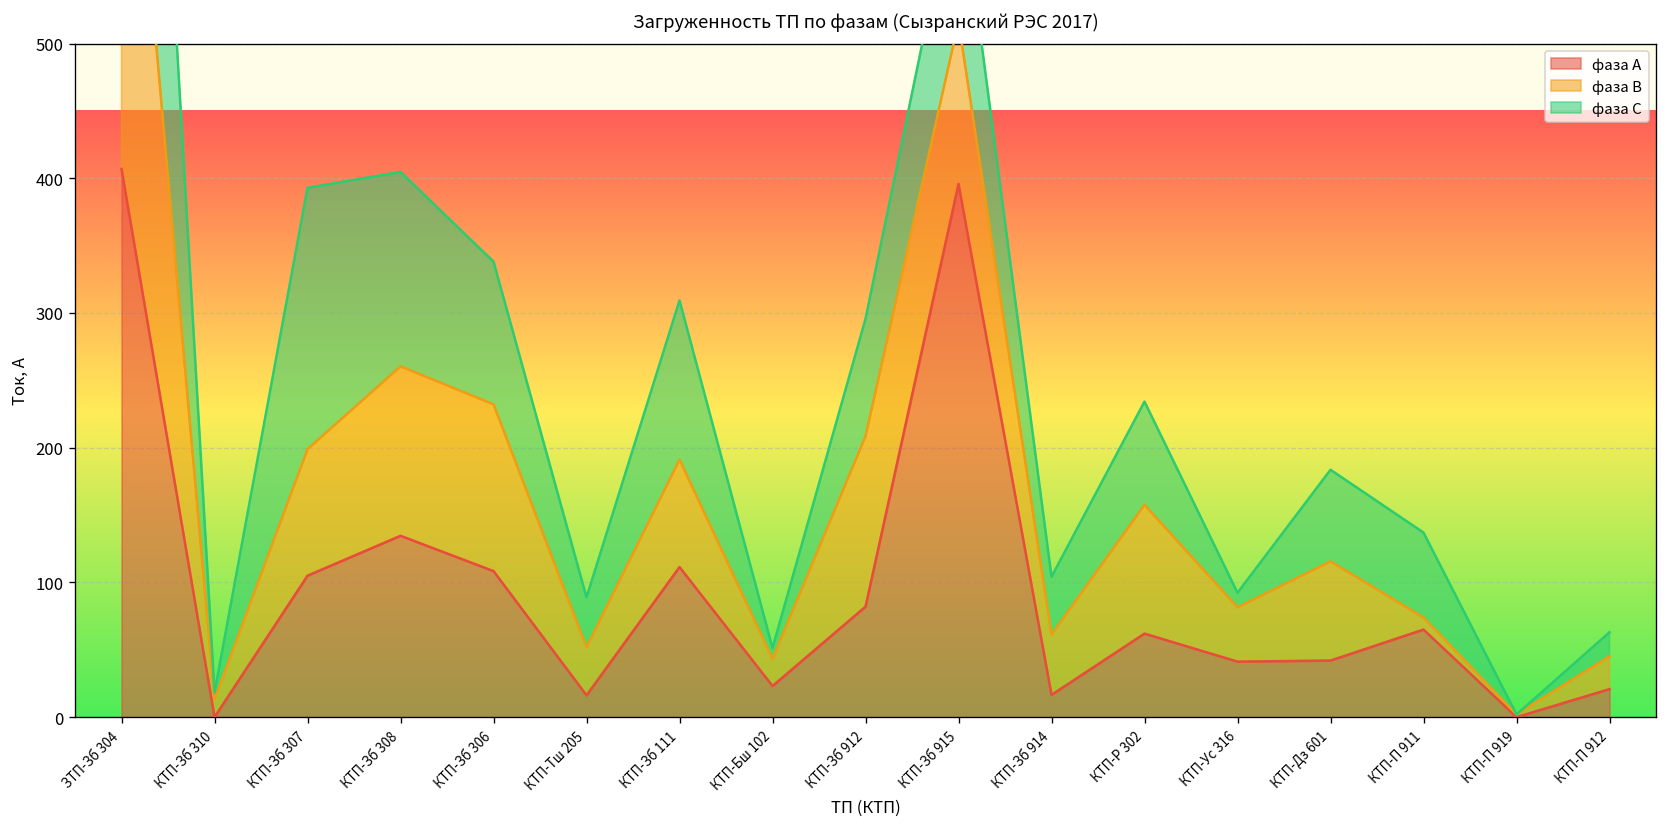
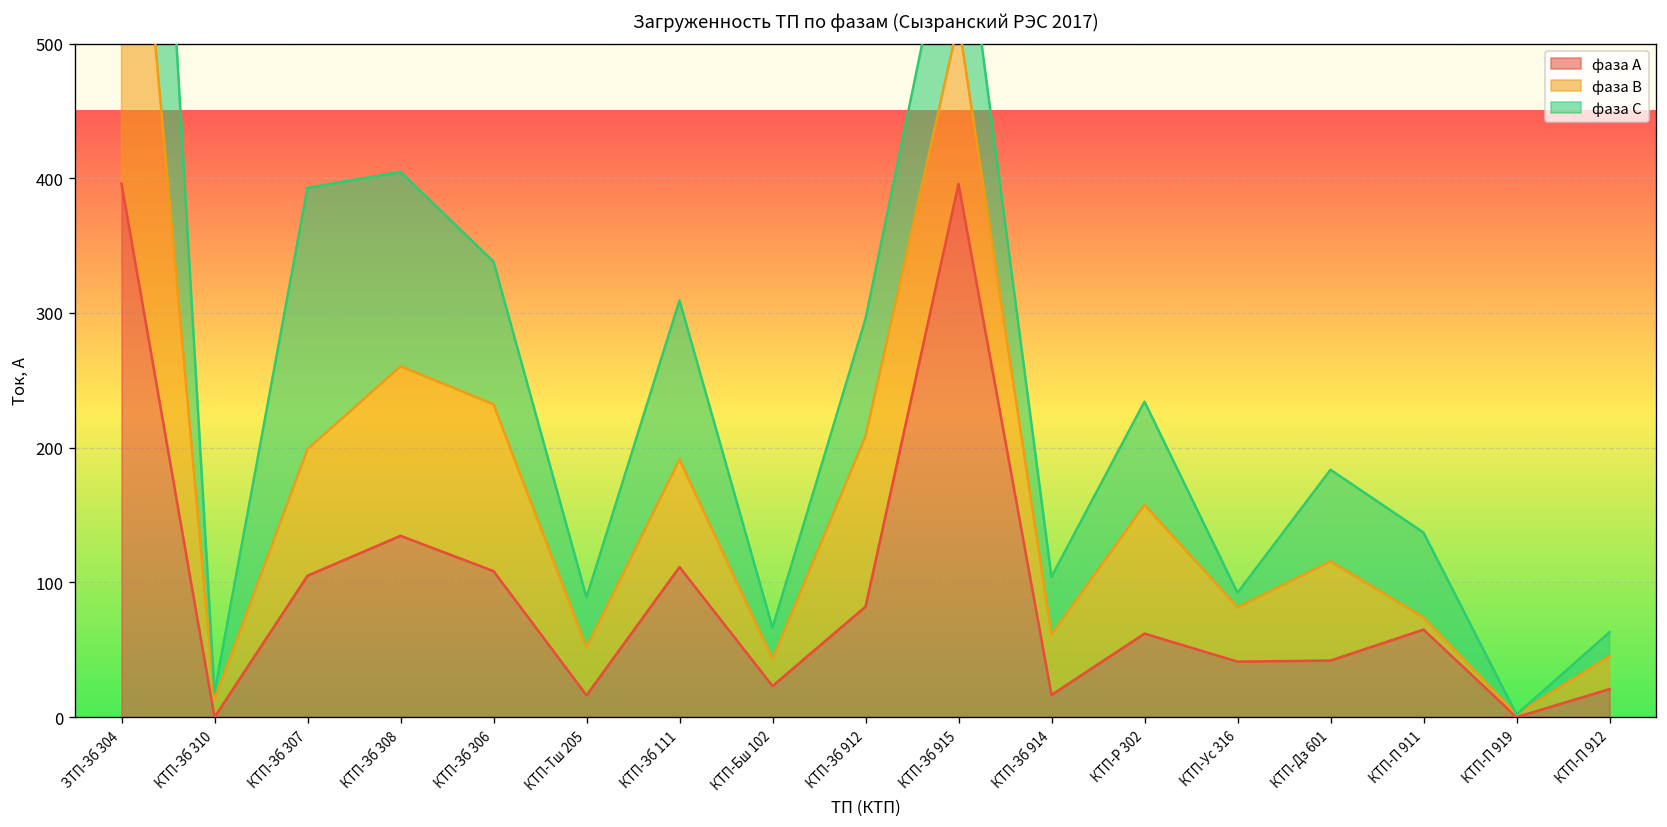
  {
    "фаза А": {
-     "ЗТП-Зб 304": 407,
+     "ЗТП-Зб 304": 396,
      "КТП-Зб 310": 0,
      "КТП-Зб 307": 105,
      "КТП-Зб 308": 135,
      "КТП-Зб 306": 108,
      "КТП-Тш 205": 16,
      "КТП-Зб 111": 111,
      "КТП-Бш 102": 23,
      "КТП-Зб 912": 82,
      "КТП-Зб 915": 396,
      "КТП-Зб 914": 17,
      "КТП-Р 302": 62,
      "КТП-Ус 316": 41,
      "КТП-Дз 601": 42,
      "КТП-П 911": 65,
      "КТП-П 912": 21
    },
    "фаза В": {
      "КТП-Зб 310": 13,
      "КТП-Зб 307": 94,
      "КТП-Зб 308": 126,
      "КТП-Зб 306": 124,
      "КТП-Тш 205": 36,
      "КТП-Зб 111": 80,
      "КТП-Бш 102": 20,
      "КТП-Зб 912": 127,
      "КТП-Зб 914": 45,
      "КТП-Р 302": 96,
      "КТП-Ус 316": 40,
      "КТП-Дз 601": 74,
      "КТП-П 911": 9,
      "КТП-П 912": 24
    },
    "фаза С": {
      "КТП-Зб 310": 5,
      "КТП-Зб 307": 194,
      "КТП-Зб 308": 144,
      "КТП-Зб 306": 106,
      "КТП-Тш 205": 37,
      "КТП-Зб 111": 118,
-     "КТП-Бш 102": 8,
+     "КТП-Бш 102": 23,
      "КТП-Зб 912": 87,
      "КТП-Зб 914": 43,
      "КТП-Р 302": 77,
      "КТП-Ус 316": 11,
      "КТП-Дз 601": 68,
      "КТП-П 911": 63,
      "КТП-П 912": 18
    }
  }
